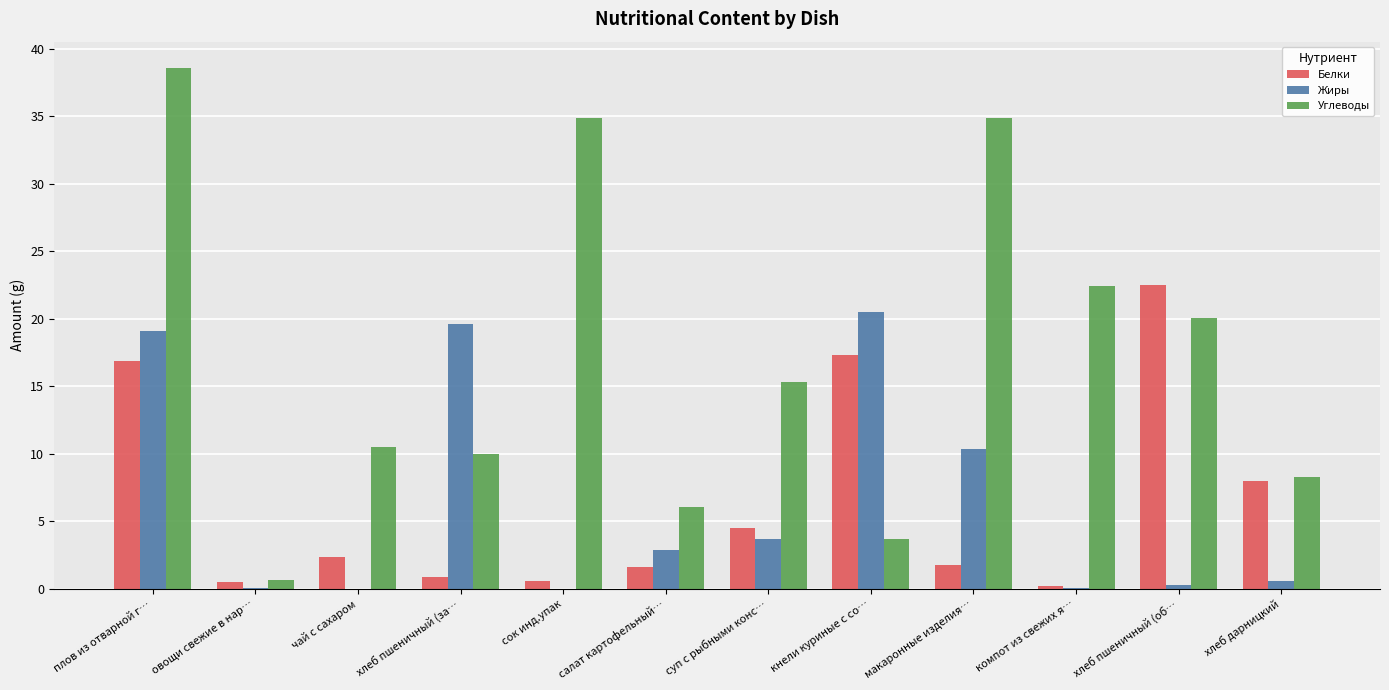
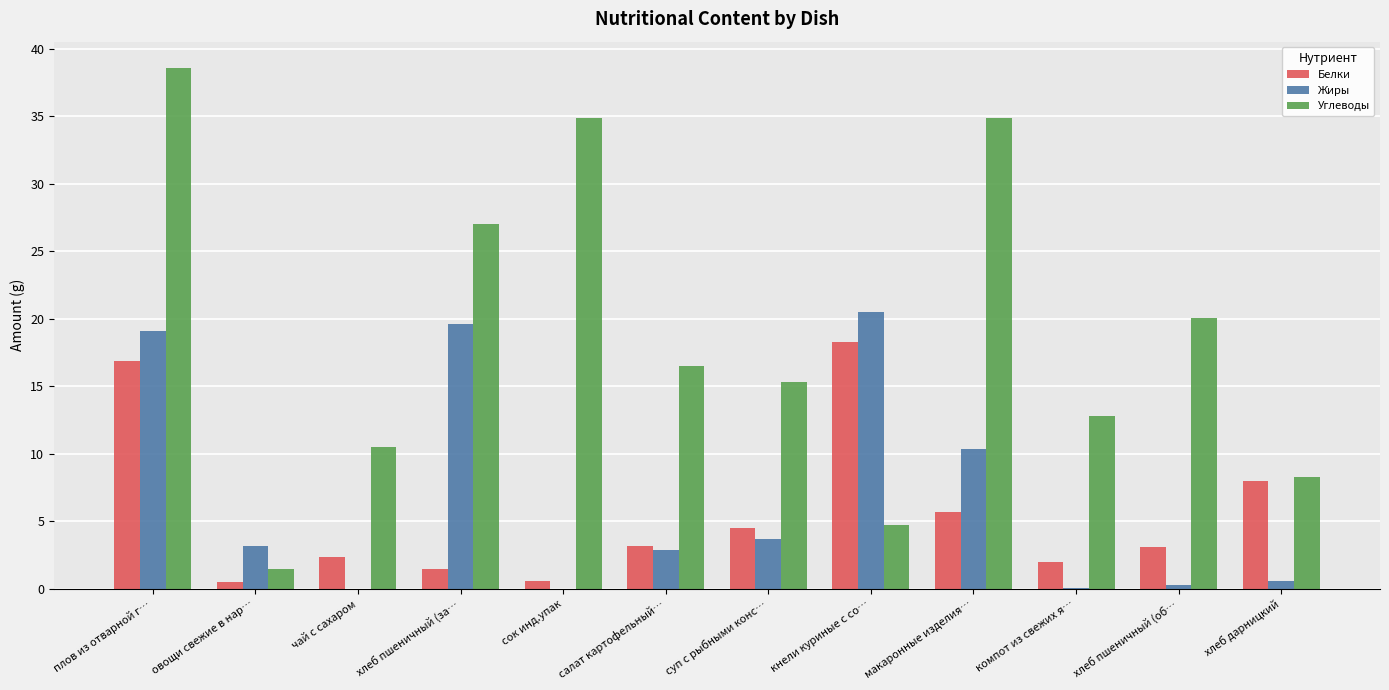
  {
    "Белки": {
      "плов из отварной г…": 16.9,
      "овощи свежие в нар…": 0.5,
      "чай с сахаром": 2.4,
-     "хлеб пшеничный (за…": 0.9,
+     "хлеб пшеничный (за…": 1.5,
      "сок инд.упак": 0.6,
-     "салат картофельный…": 1.6,
+     "салат картофельный…": 3.2,
      "суп с рыбными конс…": 4.5,
-     "кнели куриные с со…": 17.3,
-     "макаронные изделия…": 1.8,
-     "компот из свежих я…": 0.2,
-     "хлеб пшеничный (об…": 22.5,
+     "кнели куриные с со…": 18.3,
+     "макаронные изделия…": 5.7,
+     "компот из свежих я…": 2.0,
+     "хлеб пшеничный (об…": 3.1,
      "хлеб дарницкий": 8.0
    },
    "Жиры": {
      "плов из отварной г…": 19.1,
-     "овощи свежие в нар…": 0.1,
+     "овощи свежие в нар…": 3.2,
      "чай с сахаром": 0.0,
      "хлеб пшеничный (за…": 19.6,
      "сок инд.упак": 0.0,
      "салат картофельный…": 2.9,
      "суп с рыбными конс…": 3.7,
      "кнели куриные с со…": 20.5,
      "макаронные изделия…": 10.4,
      "хлеб пшеничный (об…": 0.3,
      "хлеб дарницкий": 0.6
    },
    "Углеводы": {
      "плов из отварной г…": 38.6,
-     "овощи свежие в нар…": 0.7,
+     "овощи свежие в нар…": 1.5,
      "чай с сахаром": 10.5,
-     "хлеб пшеничный (за…": 10,
+     "хлеб пшеничный (за…": 27,
      "сок инд.упак": 34.9,
-     "салат картофельный…": 6.1,
+     "салат картофельный…": 16.5,
      "суп с рыбными конс…": 15.3,
-     "кнели куриные с со…": 3.7,
+     "кнели куриные с со…": 4.7,
      "макаронные изделия…": 34.9,
-     "компот из свежих я…": 22.4,
+     "компот из свежих я…": 12.8,
      "хлеб пшеничный (об…": 20.1,
      "хлеб дарницкий": 8.3
    }
  }
